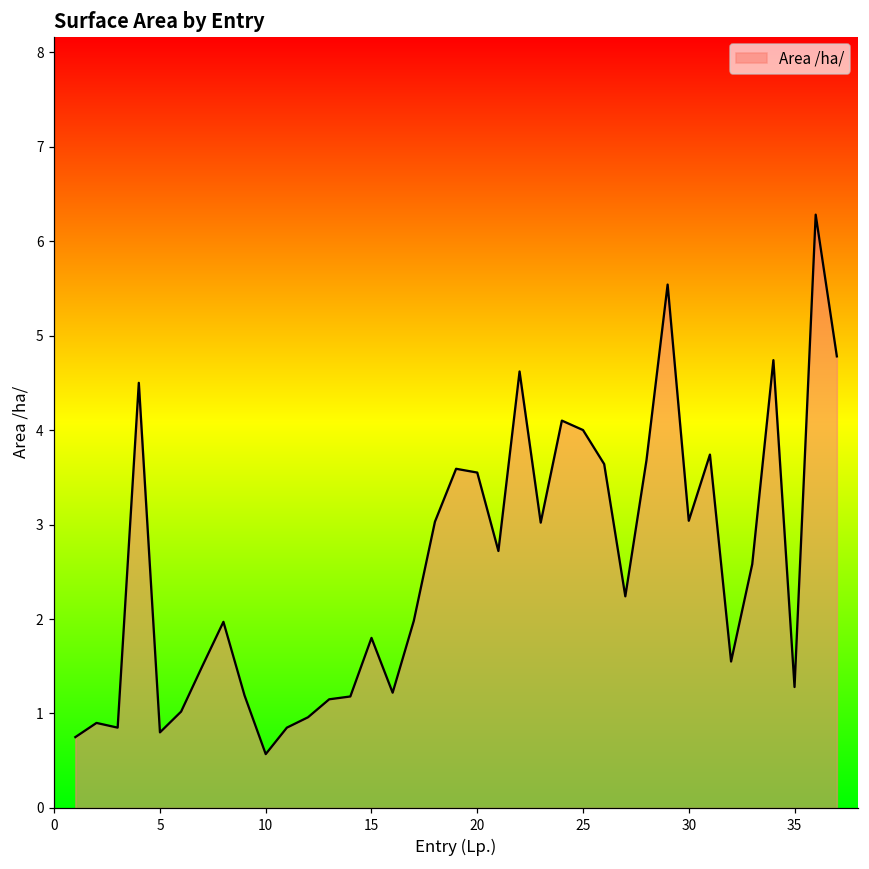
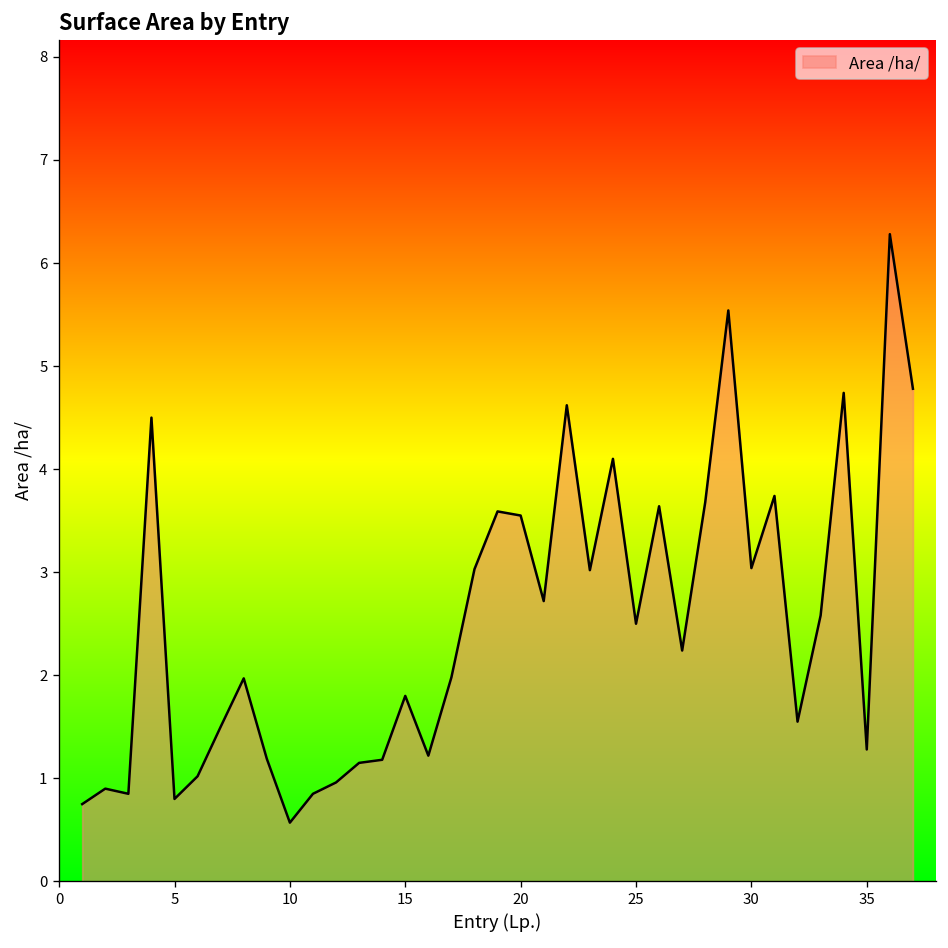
  {
    "5": 0.8,
    "10": 0.6,
    "15": 1.8,
    "20": 3.6,
-   "25": 4.0,
+   "25": 2.5,
    "30": 3.0,
    "35": 1.3
  }
